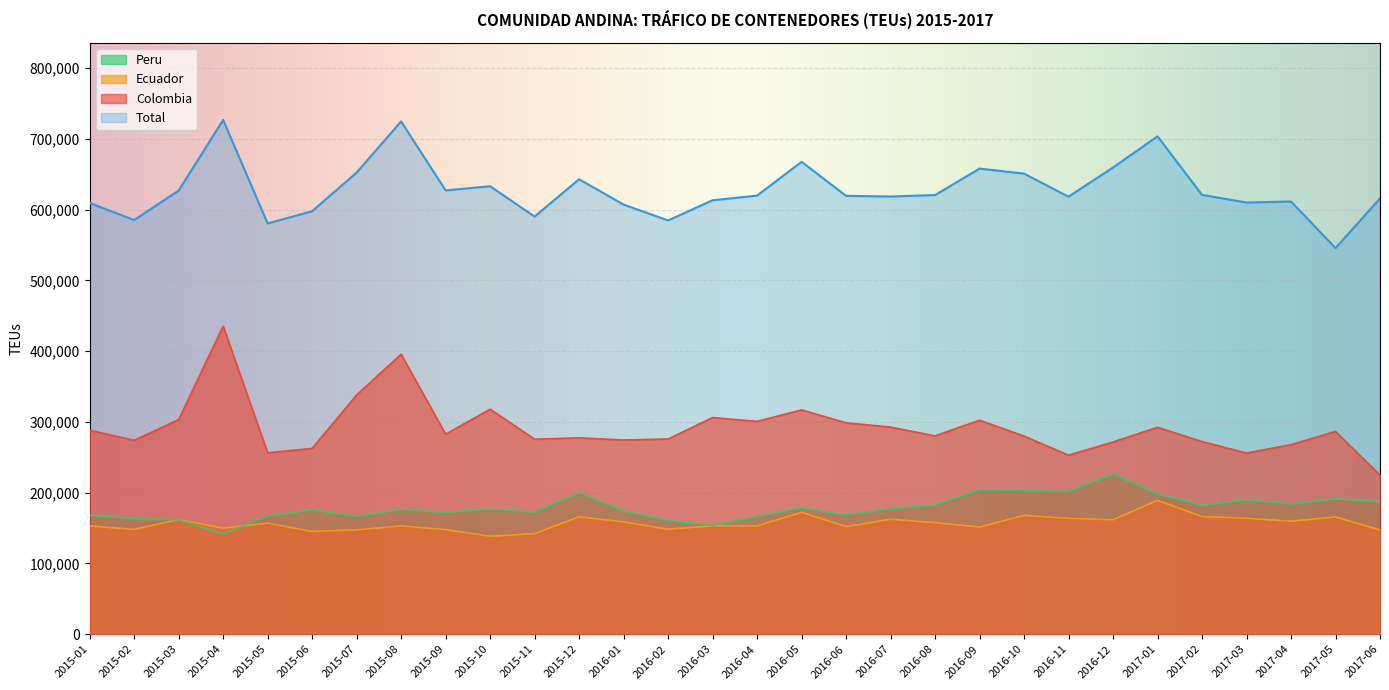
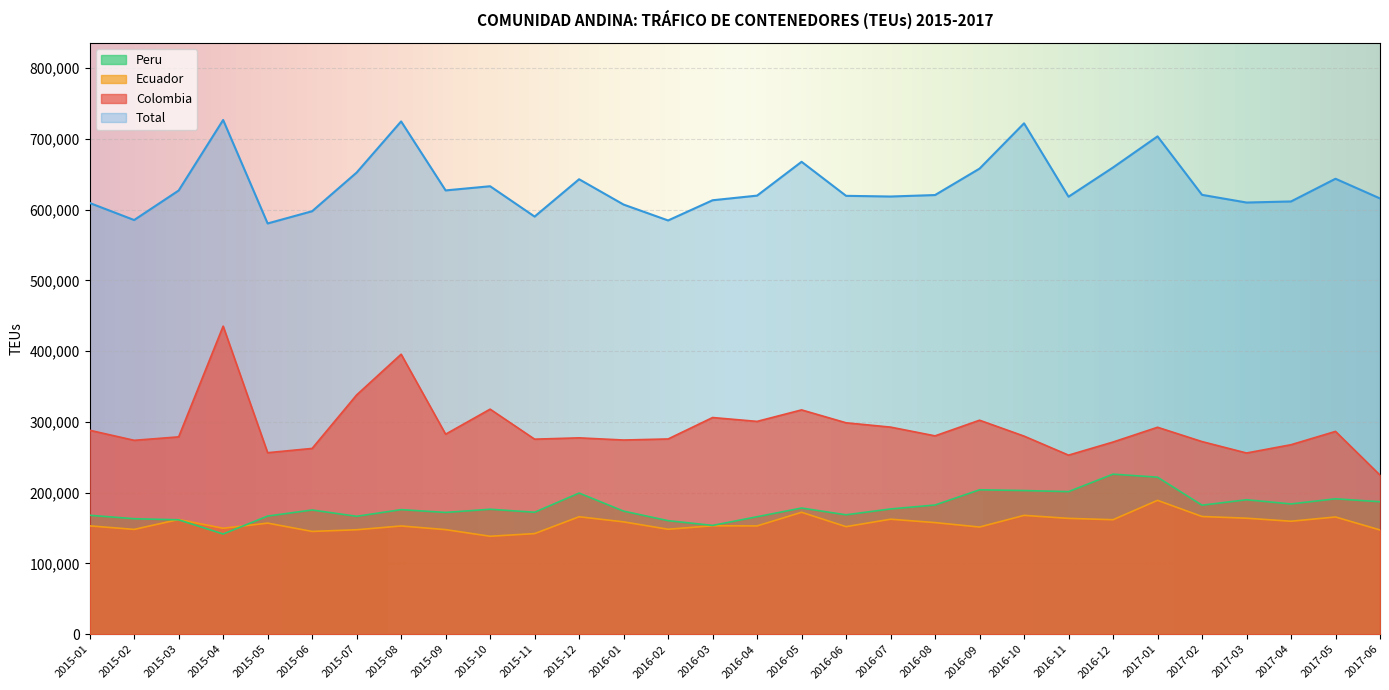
  {
    "Peru": {
      "2015-01": "170,000",
      "2015-02": "160,000",
      "2015-04": "140,000",
      "2015-05": "170,000",
      "2015-06": "180,000",
      "2015-07": "170,000",
      "2015-08": "180,000",
      "2015-09": "170,000",
      "2015-10": "180,000",
      "2015-11": "170,000",
      "2015-12": "200,000",
      "2016-01": "170,000",
      "2016-02": "160,000",
      "2016-04": "170,000",
      "2016-05": "180,000",
      "2016-06": "170,000",
      "2016-07": "180,000",
      "2016-08": "180,000",
      "2016-09": "200,000",
      "2016-10": "200,000",
      "2016-11": "200,000",
      "2016-12": "230,000",
-     "2017-01": "200,000",
+     "2017-01": "220,000",
      "2017-02": "180,000",
      "2017-03": "190,000",
      "2017-04": "180,000",
      "2017-05": "190,000",
      "2017-06": "190,000"
    },
    "Ecuador": {
      "2015-01": "150,000",
      "2015-02": "150,000",
      "2015-04": "150,000",
      "2015-05": "160,000",
      "2015-06": "150,000",
      "2015-07": "150,000",
      "2015-08": "150,000",
      "2015-09": "150,000",
      "2015-10": "140,000",
      "2015-11": "140,000",
      "2015-12": "170,000",
      "2016-01": "160,000",
      "2016-02": "150,000",
      "2016-04": "150,000",
      "2016-05": "170,000",
      "2016-06": "150,000",
      "2016-07": "160,000",
      "2016-08": "160,000",
      "2016-09": "150,000",
      "2016-10": "170,000",
      "2016-11": "160,000",
      "2016-12": "160,000",
      "2017-01": "190,000",
      "2017-02": "170,000",
      "2017-03": "160,000",
      "2017-04": "160,000",
      "2017-05": "170,000",
      "2017-06": "150,000"
    },
    "Colombia": {
      "2015-01": "290,000",
      "2015-02": "270,000",
-     "2015-03": "300,000",
+     "2015-03": "280,000",
      "2015-04": "440,000",
      "2015-05": "260,000",
      "2015-06": "260,000",
      "2015-07": "340,000",
      "2015-08": "400,000",
      "2015-09": "280,000",
      "2015-10": "320,000",
      "2015-11": "280,000",
      "2015-12": "280,000",
      "2016-01": "270,000",
      "2016-02": "280,000",
      "2016-03": "310,000",
      "2016-04": "300,000",
      "2016-05": "320,000",
      "2016-06": "300,000",
      "2016-07": "290,000",
      "2016-08": "280,000",
      "2016-09": "300,000",
      "2016-10": "280,000",
      "2016-11": "250,000",
      "2016-12": "270,000",
      "2017-01": "290,000",
      "2017-02": "270,000",
      "2017-03": "260,000",
      "2017-04": "270,000",
      "2017-05": "290,000",
      "2017-06": "220,000"
    },
    "Total": {
      "2015-01": "610,000",
      "2015-02": "590,000",
      "2015-03": "630,000",
      "2015-04": "730,000",
      "2015-05": "580,000",
      "2015-06": "600,000",
      "2015-07": "650,000",
      "2015-08": "720,000",
      "2015-09": "630,000",
      "2015-10": "630,000",
      "2015-11": "590,000",
      "2015-12": "640,000",
      "2016-01": "610,000",
      "2016-02": "580,000",
      "2016-03": "610,000",
      "2016-04": "620,000",
      "2016-05": "670,000",
      "2016-06": "620,000",
      "2016-07": "620,000",
      "2016-08": "620,000",
      "2016-09": "660,000",
-     "2016-10": "650,000",
+     "2016-10": "720,000",
      "2016-11": "620,000",
      "2016-12": "660,000",
      "2017-01": "700,000",
      "2017-02": "620,000",
      "2017-03": "610,000",
      "2017-04": "610,000",
-     "2017-05": "550,000",
+     "2017-05": "640,000",
      "2017-06": "620,000"
    }
  }
